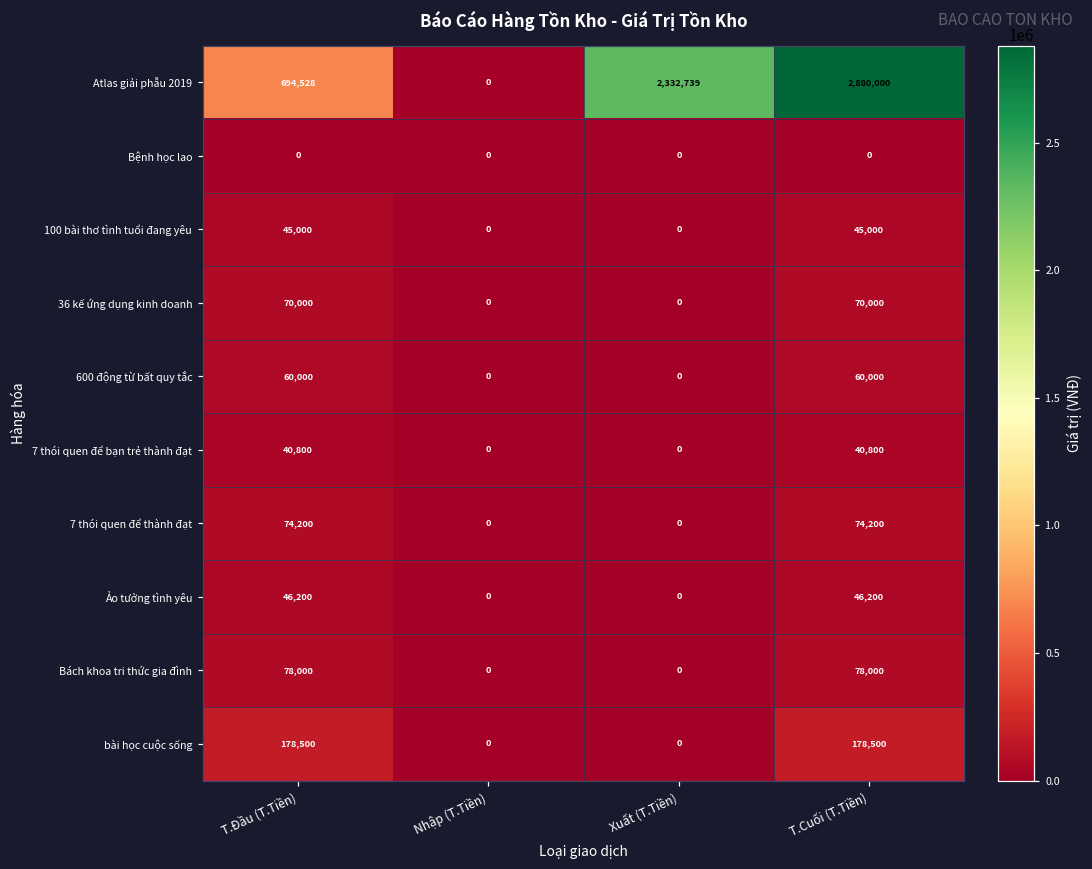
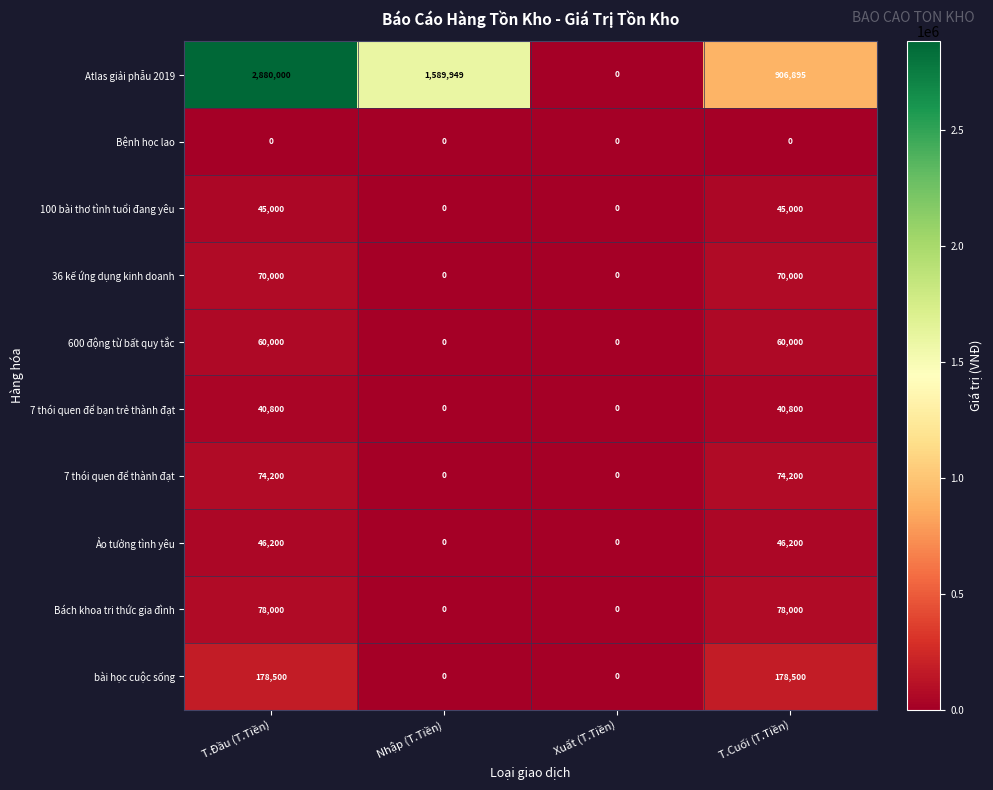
  {
    "Atlas giải phẫu 2019": {
-     "T.Đầu (T.Tiền)": "694,528",
-     "Nhập (T.Tiền)": "0",
-     "Xuất (T.Tiền)": "2,332,739",
-     "T.Cuối (T.Tiền)": "2,880,000"
+     "T.Đầu (T.Tiền)": "2,880,000",
+     "Nhập (T.Tiền)": "1,589,949",
+     "Xuất (T.Tiền)": "0",
+     "T.Cuối (T.Tiền)": "906,895"
    },
    "Bệnh học lao": {
      "T.Đầu (T.Tiền)": "0",
      "Nhập (T.Tiền)": "0",
      "Xuất (T.Tiền)": "0",
      "T.Cuối (T.Tiền)": "0"
    },
    "100 bài thơ tình tuổi đang yêu": {
      "T.Đầu (T.Tiền)": "45,000",
      "Nhập (T.Tiền)": "0",
      "Xuất (T.Tiền)": "0",
      "T.Cuối (T.Tiền)": "45,000"
    },
    "36 kế ứng dụng kinh doanh": {
      "T.Đầu (T.Tiền)": "70,000",
      "Nhập (T.Tiền)": "0",
      "Xuất (T.Tiền)": "0",
      "T.Cuối (T.Tiền)": "70,000"
    },
    "600 động từ bất quy tắc": {
      "T.Đầu (T.Tiền)": "60,000",
      "Nhập (T.Tiền)": "0",
      "Xuất (T.Tiền)": "0",
      "T.Cuối (T.Tiền)": "60,000"
    },
    "7 thói quen để bạn trẻ thành đạt": {
      "T.Đầu (T.Tiền)": "40,800",
      "Nhập (T.Tiền)": "0",
      "Xuất (T.Tiền)": "0",
      "T.Cuối (T.Tiền)": "40,800"
    },
    "7 thói quen để thành đạt": {
      "T.Đầu (T.Tiền)": "74,200",
      "Nhập (T.Tiền)": "0",
      "Xuất (T.Tiền)": "0",
      "T.Cuối (T.Tiền)": "74,200"
    },
    "Ảo tưởng tình yêu": {
      "T.Đầu (T.Tiền)": "46,200",
      "Nhập (T.Tiền)": "0",
      "Xuất (T.Tiền)": "0",
      "T.Cuối (T.Tiền)": "46,200"
    },
    "Bách khoa tri thức gia đình": {
      "T.Đầu (T.Tiền)": "78,000",
      "Nhập (T.Tiền)": "0",
      "Xuất (T.Tiền)": "0",
      "T.Cuối (T.Tiền)": "78,000"
    },
    "bài học cuộc sống": {
      "T.Đầu (T.Tiền)": "178,500",
      "Nhập (T.Tiền)": "0",
      "Xuất (T.Tiền)": "0",
      "T.Cuối (T.Tiền)": "178,500"
    }
  }
